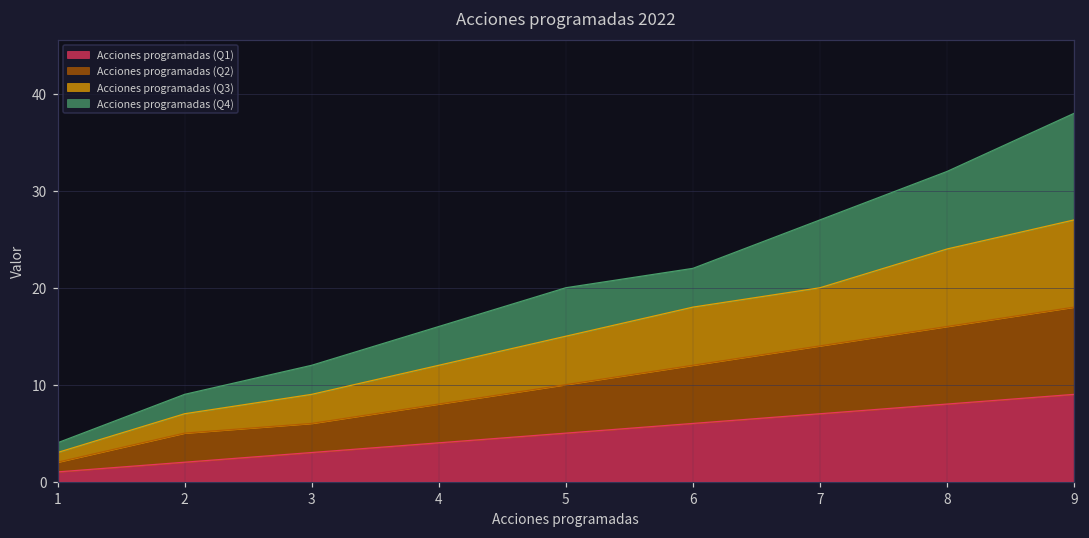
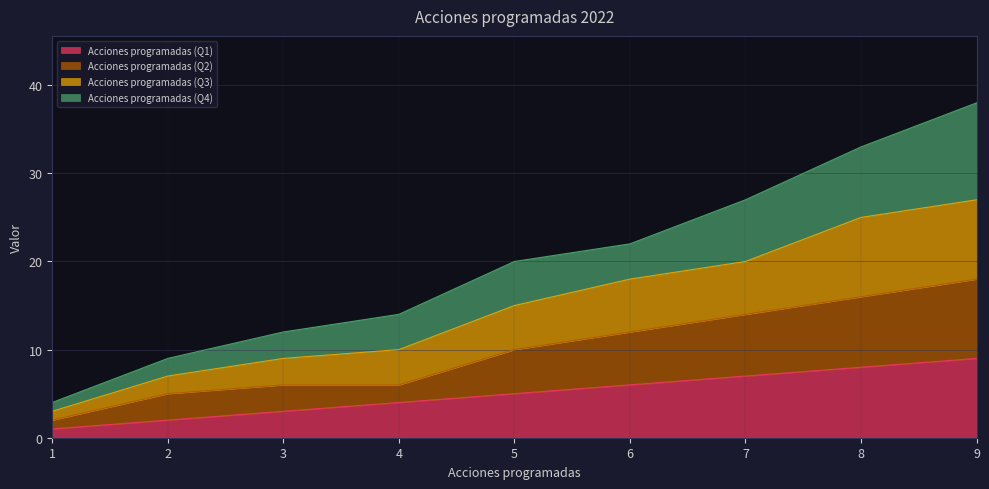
  {
    "Acciones programadas (Q1)": {
      "1": 1,
      "2": 2,
      "3": 3,
      "4": 4,
      "5": 5,
      "6": 6,
      "7": 7,
      "8": 8,
      "9": 9
    },
    "Acciones programadas (Q2)": {
      "1": 1,
      "2": 3,
      "3": 3,
-     "4": 4,
+     "4": 2,
      "5": 5,
      "6": 6,
      "7": 7,
      "8": 8,
      "9": 9
    },
    "Acciones programadas (Q3)": {
      "1": 1,
      "2": 2,
      "3": 3,
      "4": 4,
      "5": 5,
      "6": 6,
      "7": 6,
-     "8": 8,
+     "8": 9,
      "9": 9
    },
    "Acciones programadas (Q4)": {
      "1": 1,
      "2": 2,
      "3": 3,
      "4": 4,
      "5": 5,
      "6": 4,
      "7": 7,
      "8": 8,
      "9": 11
    }
  }
